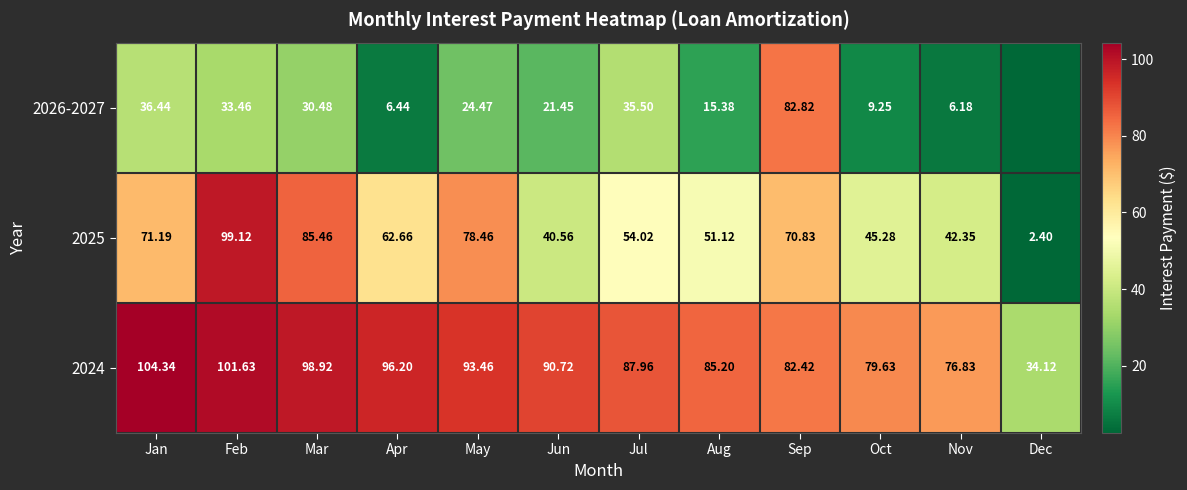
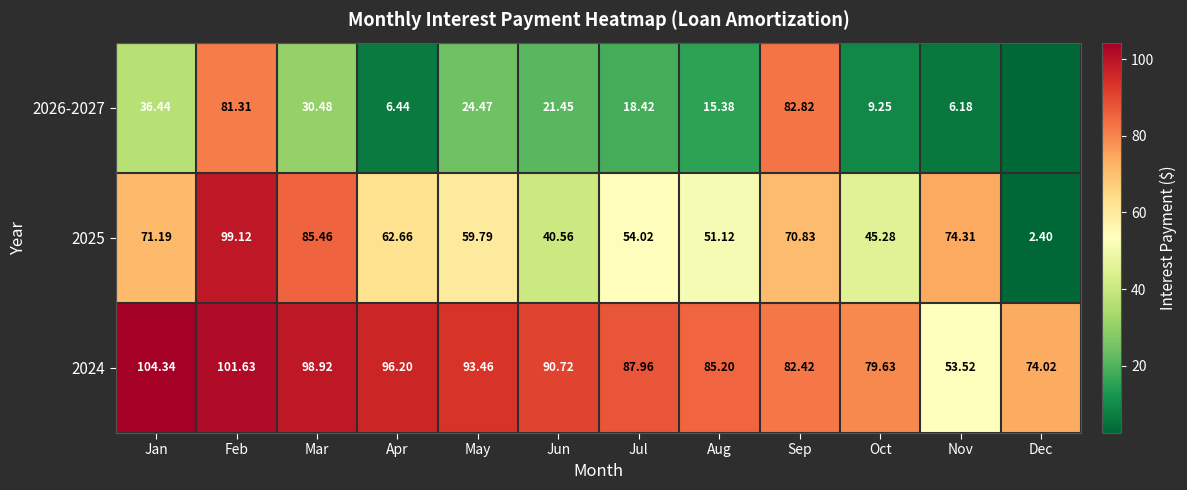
  {
    "2026-2027": {
      "Jan": 36.44,
-     "Feb": 33.46,
+     "Feb": 81.31,
      "Mar": 30.48,
      "Apr": 6.44,
      "May": 24.47,
      "Jun": 21.45,
-     "Jul": 35.50,
+     "Jul": 18.42,
      "Aug": 15.38,
      "Sep": 82.82,
      "Oct": 9.25,
      "Nov": 6.18
    },
    "2025": {
      "Jan": 71.19,
      "Feb": 99.12,
      "Mar": 85.46,
      "Apr": 62.66,
-     "May": 78.46,
+     "May": 59.79,
      "Jun": 40.56,
      "Jul": 54.02,
      "Aug": 51.12,
      "Sep": 70.83,
      "Oct": 45.28,
-     "Nov": 42.35,
+     "Nov": 74.31,
      "Dec": 2.40
    },
    "2024": {
      "Jan": 104.34,
      "Feb": 101.63,
      "Mar": 98.92,
      "Apr": 96.20,
      "May": 93.46,
      "Jun": 90.72,
      "Jul": 87.96,
      "Aug": 85.20,
      "Sep": 82.42,
      "Oct": 79.63,
-     "Nov": 76.83,
-     "Dec": 34.12
+     "Nov": 53.52,
+     "Dec": 74.02
    }
  }
